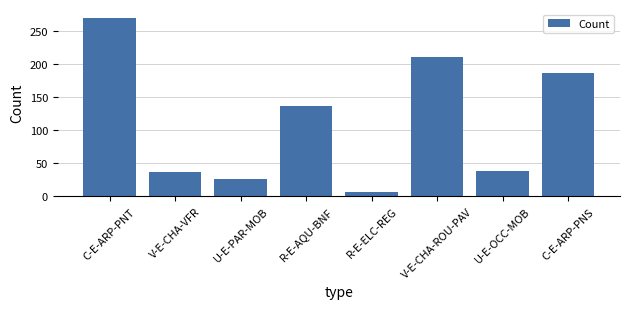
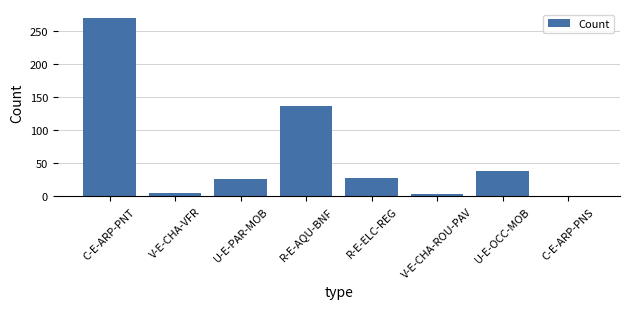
  {
    "C-E-ARP-PNT": 270,
-   "V-E-CHA-VFR": 40,
+   "V-E-CHA-VFR": 10,
    "U-E-PAR-MOB": 30,
    "R-E-AQU-BNF": 140,
-   "R-E-ELC-REG": 10,
-   "V-E-CHA-ROU-PAV": 210,
+   "R-E-ELC-REG": 30,
+   "V-E-CHA-ROU-PAV": 0,
    "U-E-OCC-MOB": 40,
-   "C-E-ARP-PNS": 190
+   "C-E-ARP-PNS": 0
  }
